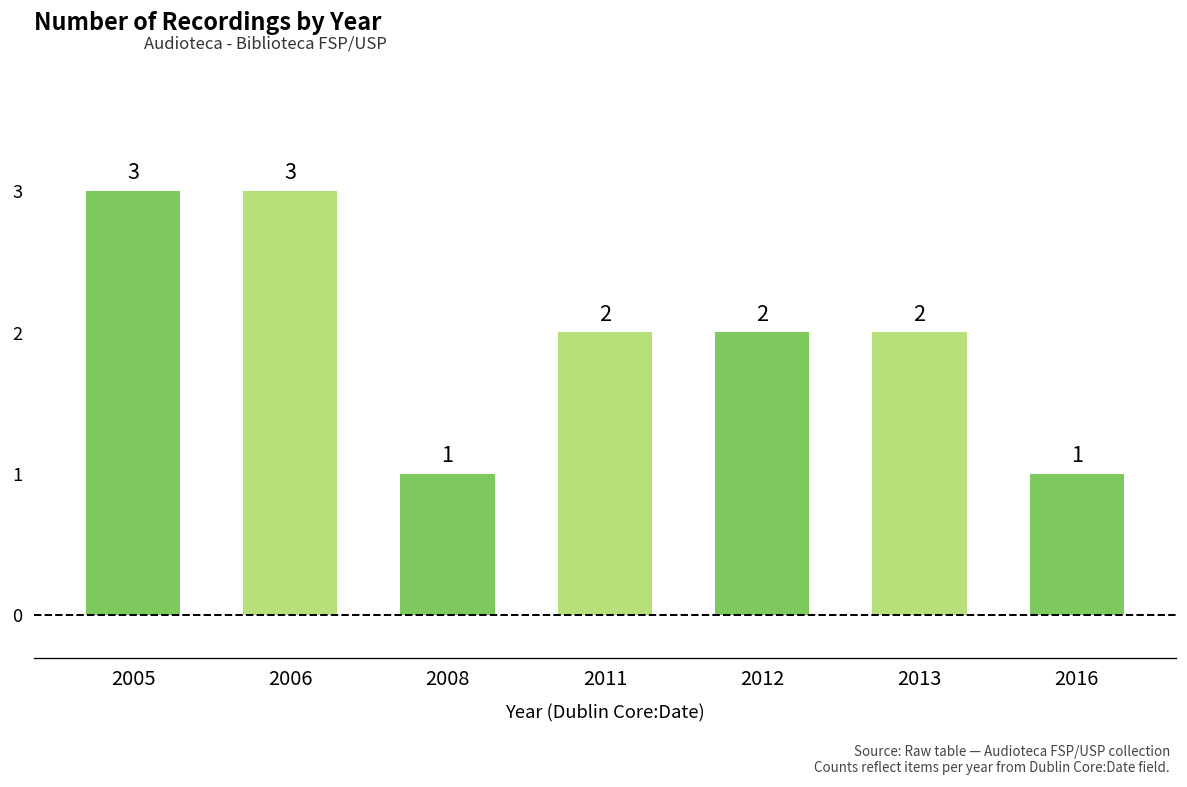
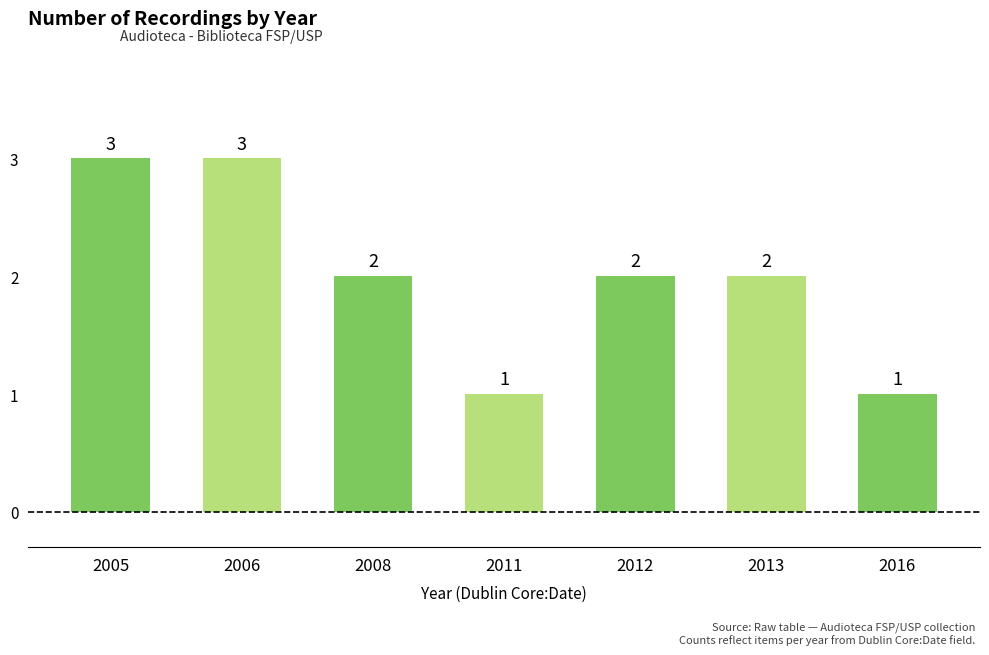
  {
    "2005": 3,
    "2006": 3,
-   "2008": 1,
-   "2011": 2,
+   "2008": 2,
+   "2011": 1,
    "2012": 2,
    "2013": 2,
    "2016": 1
  }
